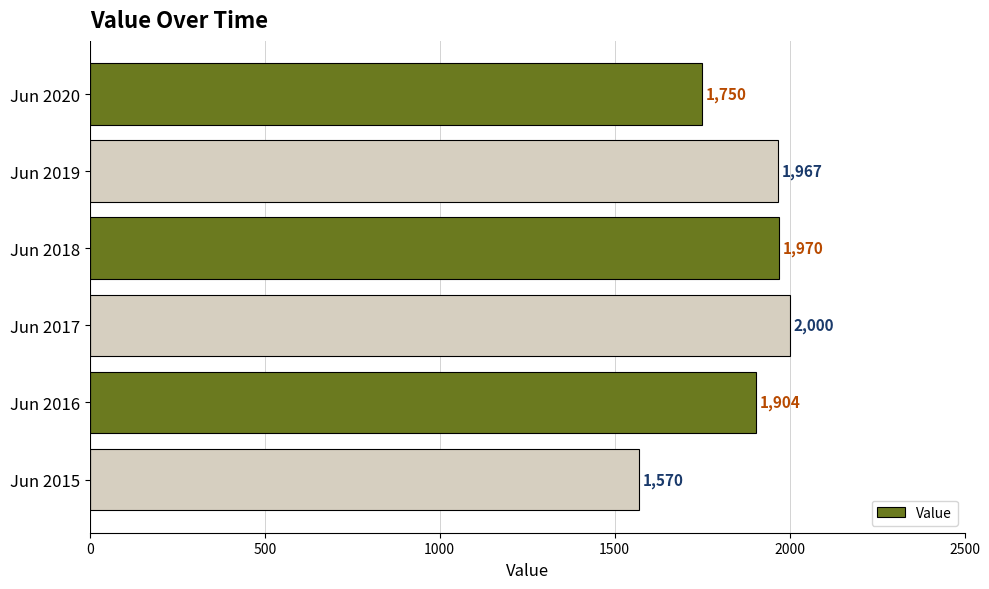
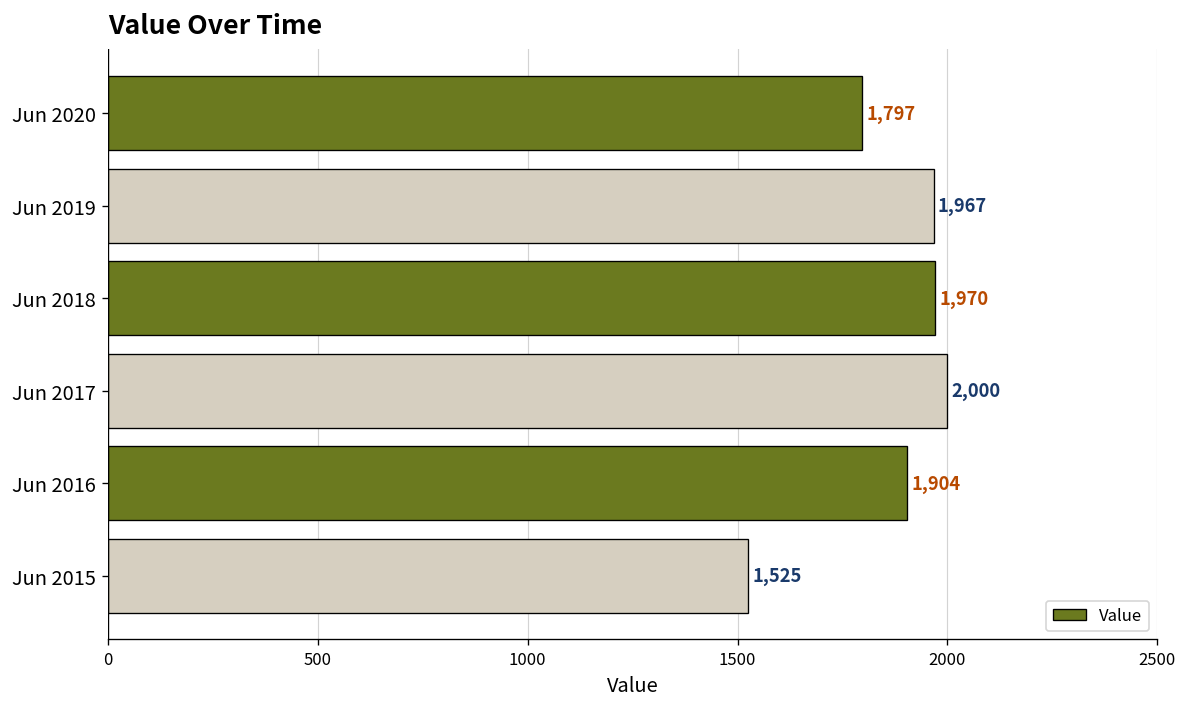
  {
-   "Jun 2020": "1,750",
+   "Jun 2020": "1,797",
    "Jun 2019": "1,967",
    "Jun 2018": "1,970",
    "Jun 2017": "2,000",
    "Jun 2016": "1,904",
-   "Jun 2015": "1,570"
+   "Jun 2015": "1,525"
  }
